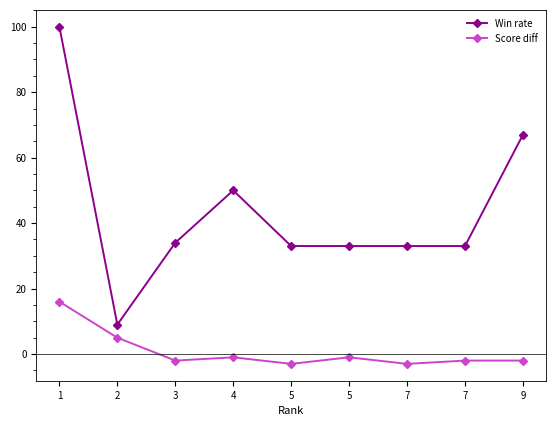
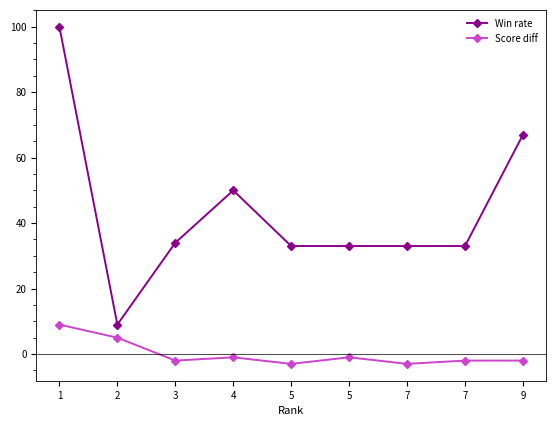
  {
    "Win rate": {
      "1": 100,
      "2": 9,
      "3": 34,
      "4": 50,
      "9": 67
    },
    "Score diff": {
-     "1": 16,
+     "1": 9,
      "2": 5,
      "3": -2,
      "4": -1,
      "9": -2
    }
  }
